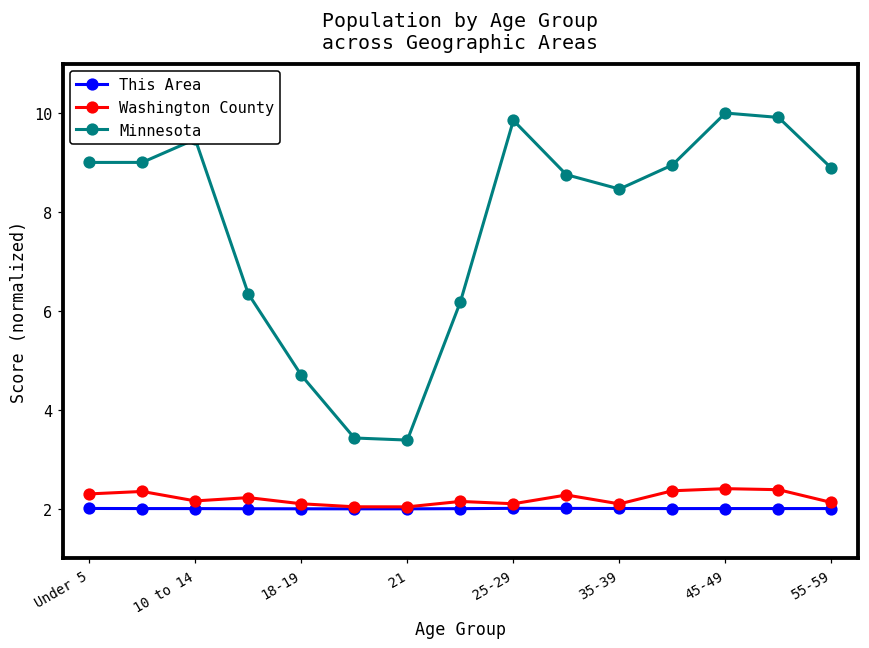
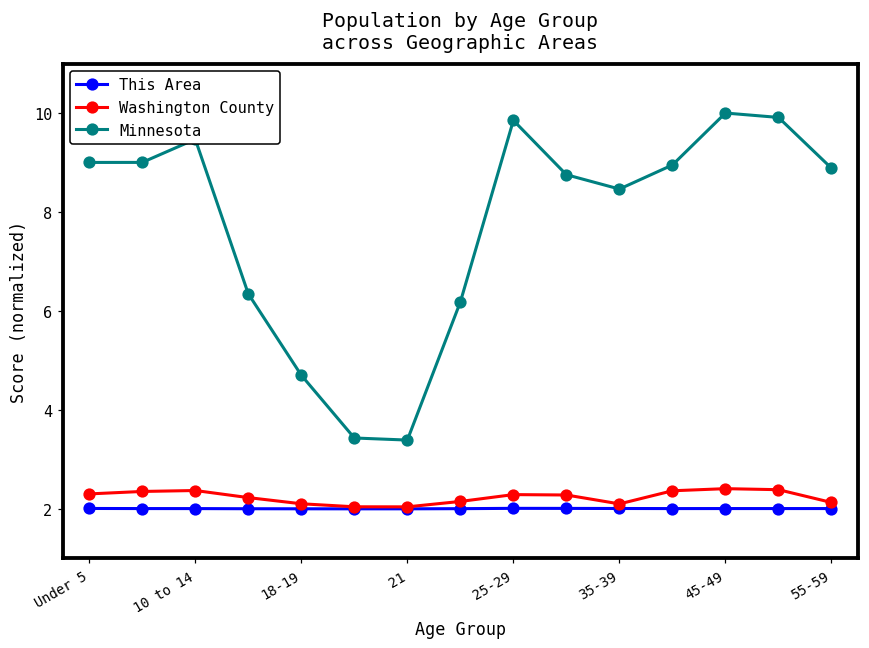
  {
    "This Area": {
      "Under 5": 2.0,
      "10 to 14": 2.0,
      "18-19": 2.0,
      "25-29": 2.0,
      "35-39": 2.0,
      "45-49": 2.0,
      "55-59": 2.0
    },
    "Washington County": {
      "Under 5": 2.3,
-     "10 to 14": 2.2,
+     "10 to 14": 2.4,
      "18-19": 2.1,
-     "25-29": 2.1,
+     "25-29": 2.3,
      "35-39": 2.1,
      "45-49": 2.4,
      "55-59": 2.1
    },
    "Minnesota": {
      "Under 5": 9.0,
      "18-19": 4.7,
      "21": 3.4,
      "25-29": 9.9,
      "35-39": 8.5,
      "45-49": 10.0,
      "55-59": 8.9
    }
  }
